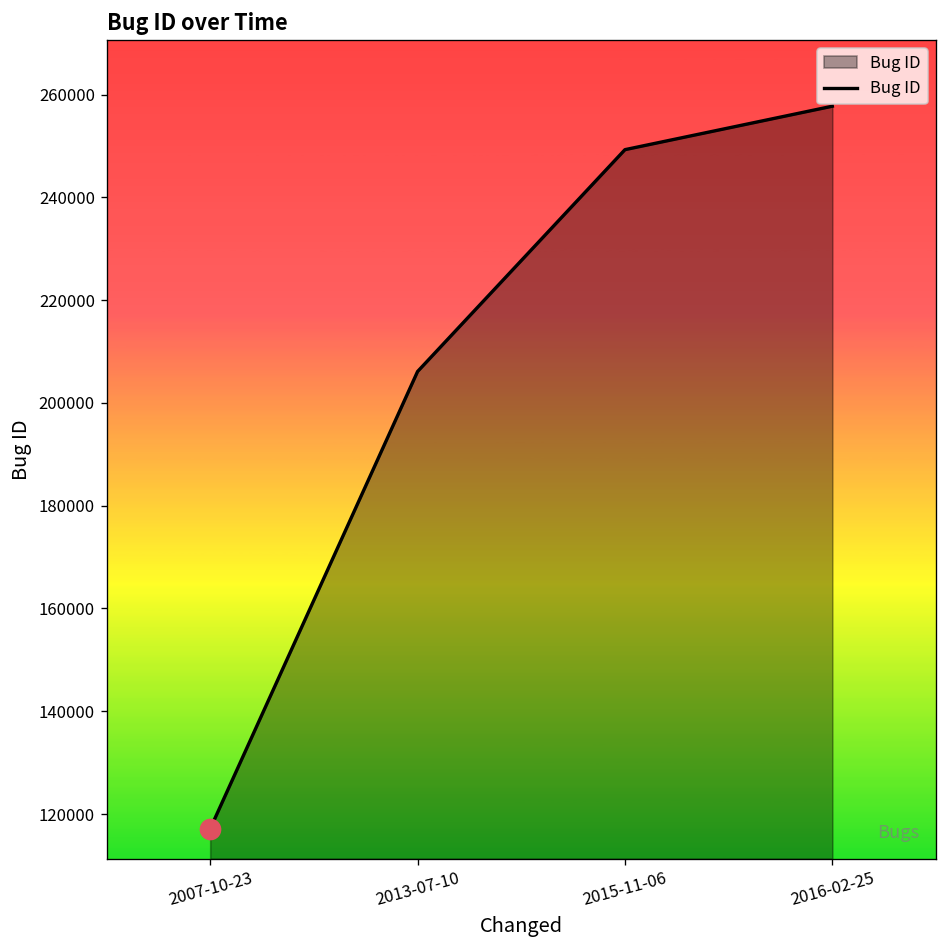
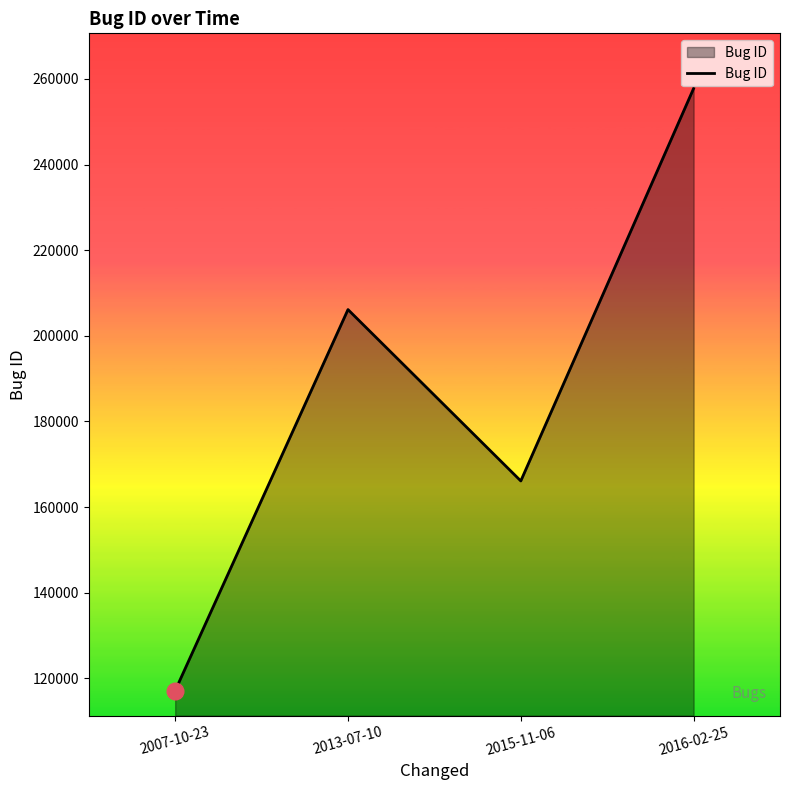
  {
    "Bug ID": {
      "2013-07-10": 206000,
-     "2015-11-06": 249000,
+     "2015-11-06": 166000,
      "2016-02-25": 258000
    }
  }
